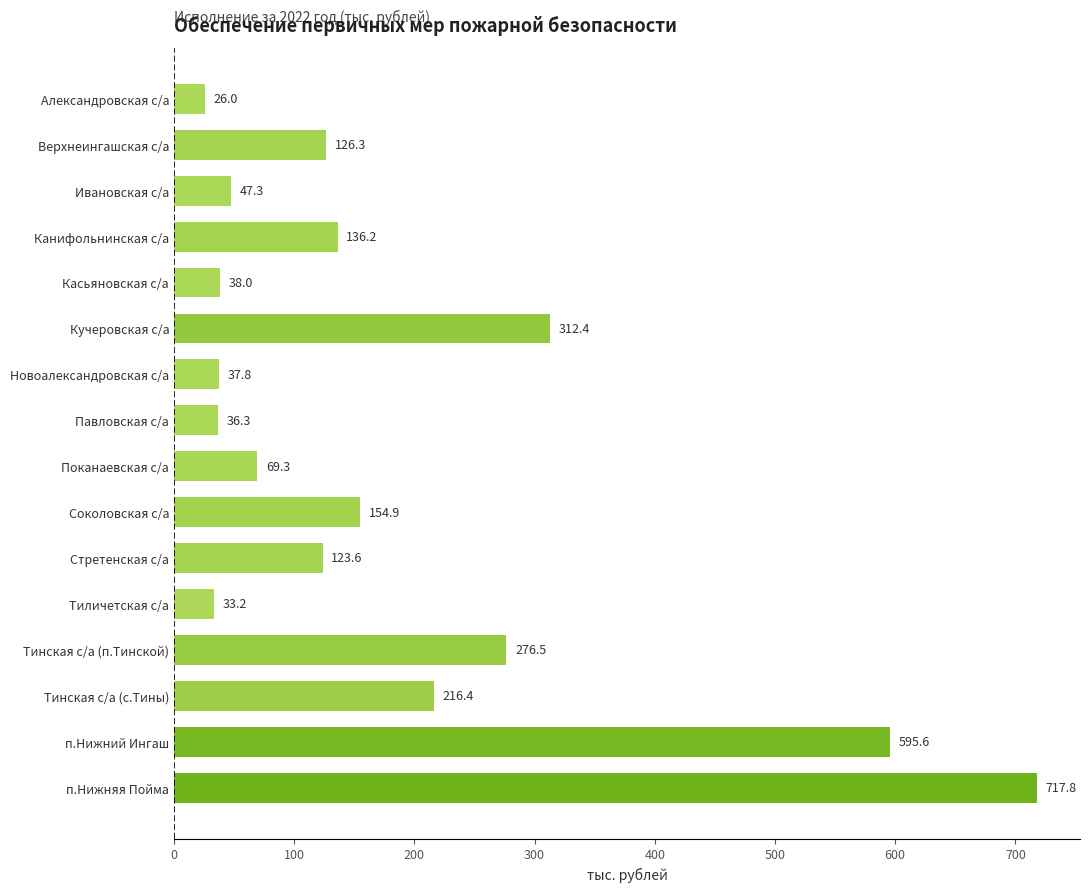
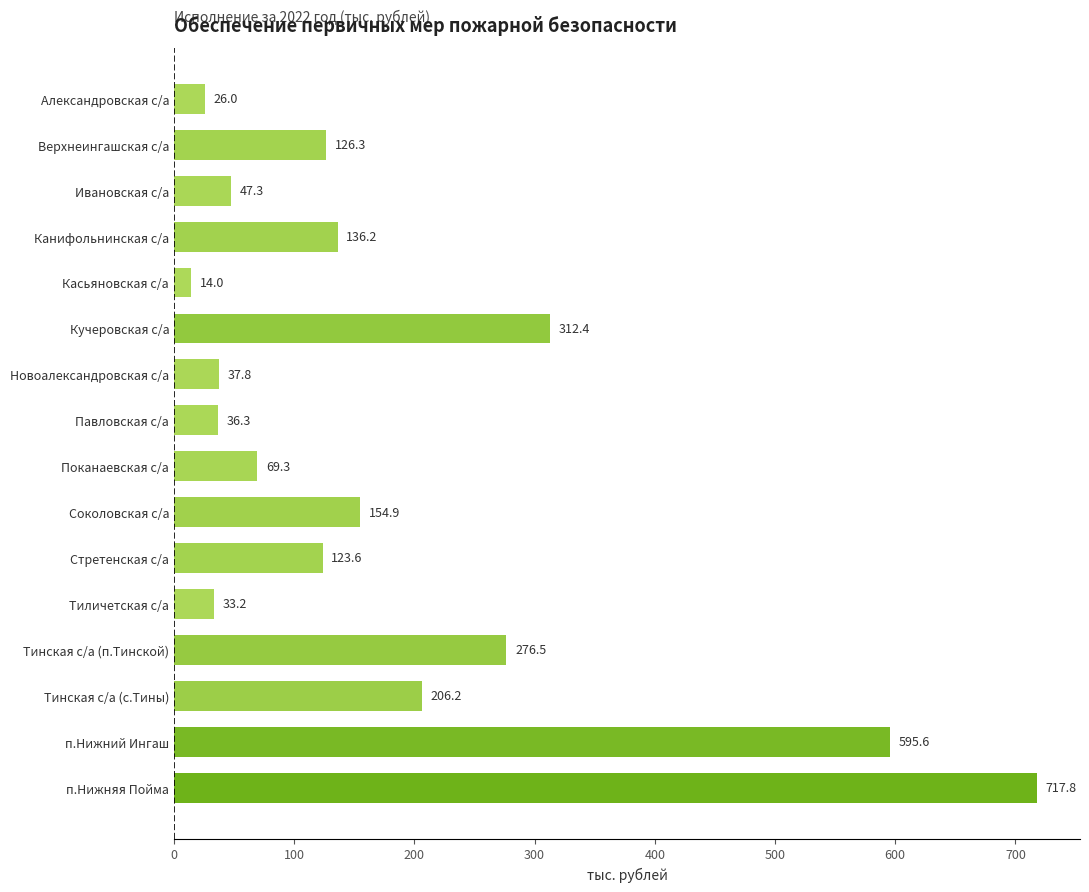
  {
    "Александровская с/а": 26.0,
    "Верхнеингашская с/а": 126.3,
    "Ивановская с/а": 47.3,
    "Канифольнинская с/а": 136.2,
-   "Касьяновская с/а": 38.0,
+   "Касьяновская с/а": 14.0,
    "Кучеровская с/а": 312.4,
    "Новоалександровская с/а": 37.8,
    "Павловская с/а": 36.3,
    "Поканаевская с/а": 69.3,
    "Соколовская с/а": 154.9,
    "Стретенская с/а": 123.6,
    "Тиличетская с/а": 33.2,
    "Тинская с/а (п.Тинской)": 276.5,
-   "Тинская с/а (с.Тины)": 216.4,
+   "Тинская с/а (с.Тины)": 206.2,
    "п.Нижний Ингаш": 595.6,
    "п.Нижняя Пойма": 717.8
  }
